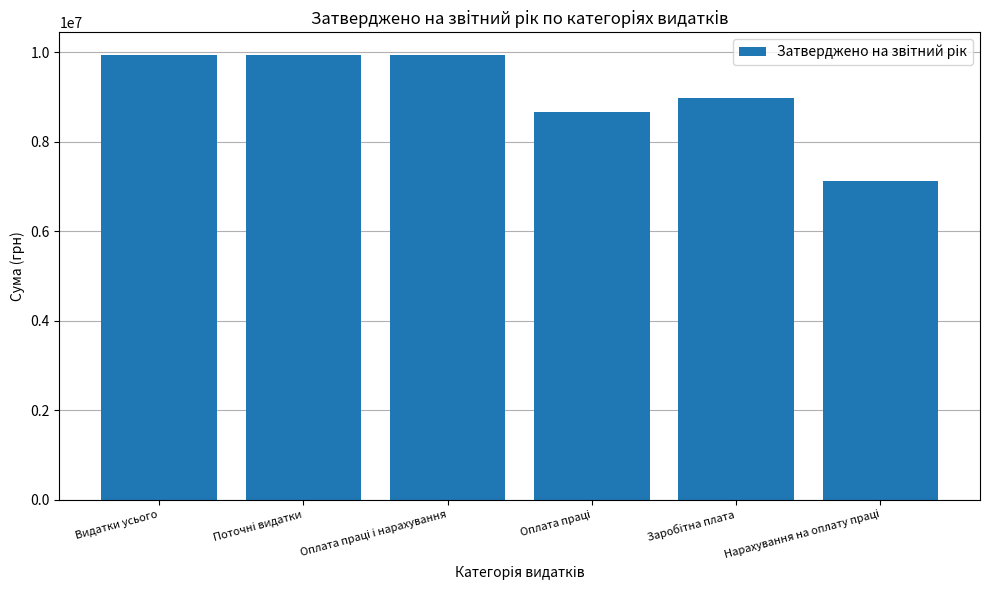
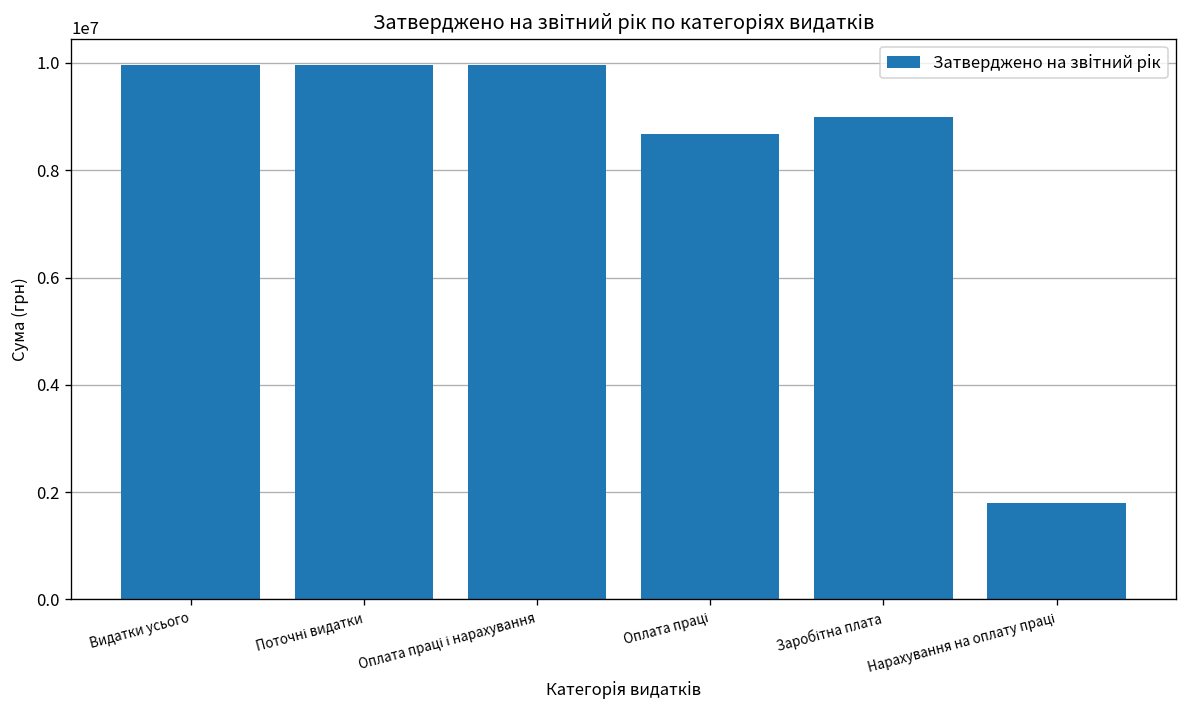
  {
    "Видатки усього": 10000000,
    "Поточні видатки": 10000000,
    "Оплата праці і нарахування": 10000000,
    "Оплата праці": 8700000,
    "Заробітна плата": 9000000,
-   "Нарахування на оплату праці": 7100000
+   "Нарахування на оплату праці": 1800000
  }
